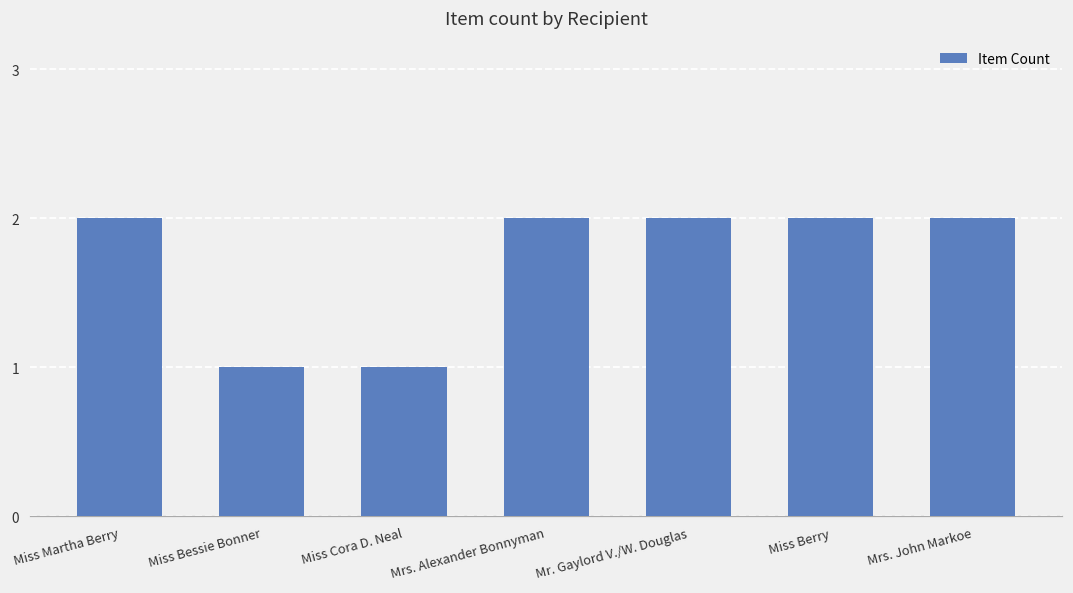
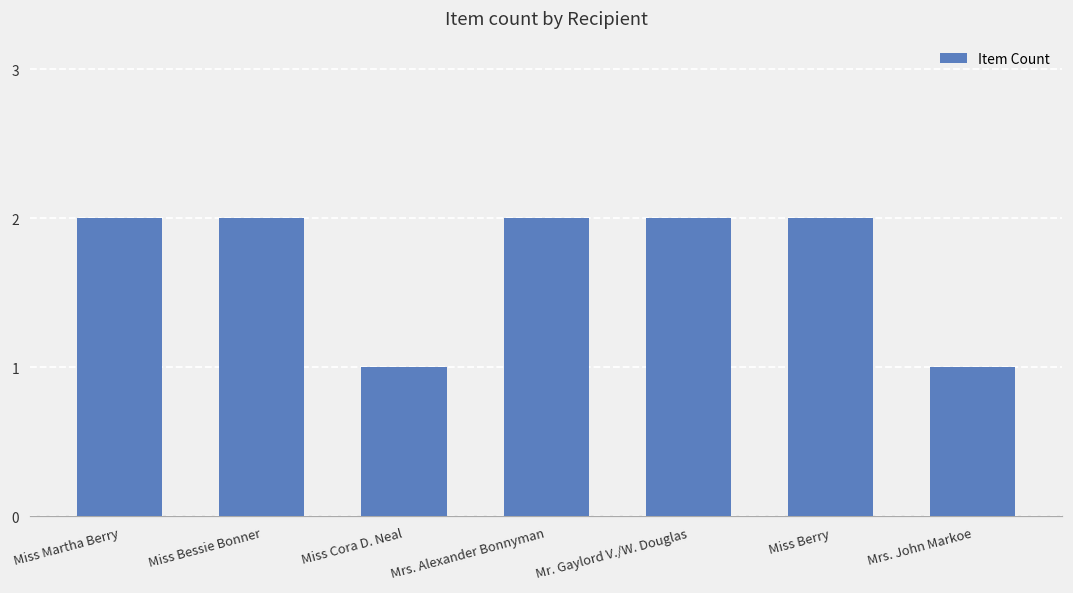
  {
    "Miss Martha Berry": 2,
-   "Miss Bessie Bonner": 1,
+   "Miss Bessie Bonner": 2,
    "Miss Cora D. Neal": 1,
    "Mrs. Alexander Bonnyman": 2,
    "Mr. Gaylord V./W. Douglas": 2,
    "Miss Berry": 2,
-   "Mrs. John Markoe": 2
+   "Mrs. John Markoe": 1
  }
